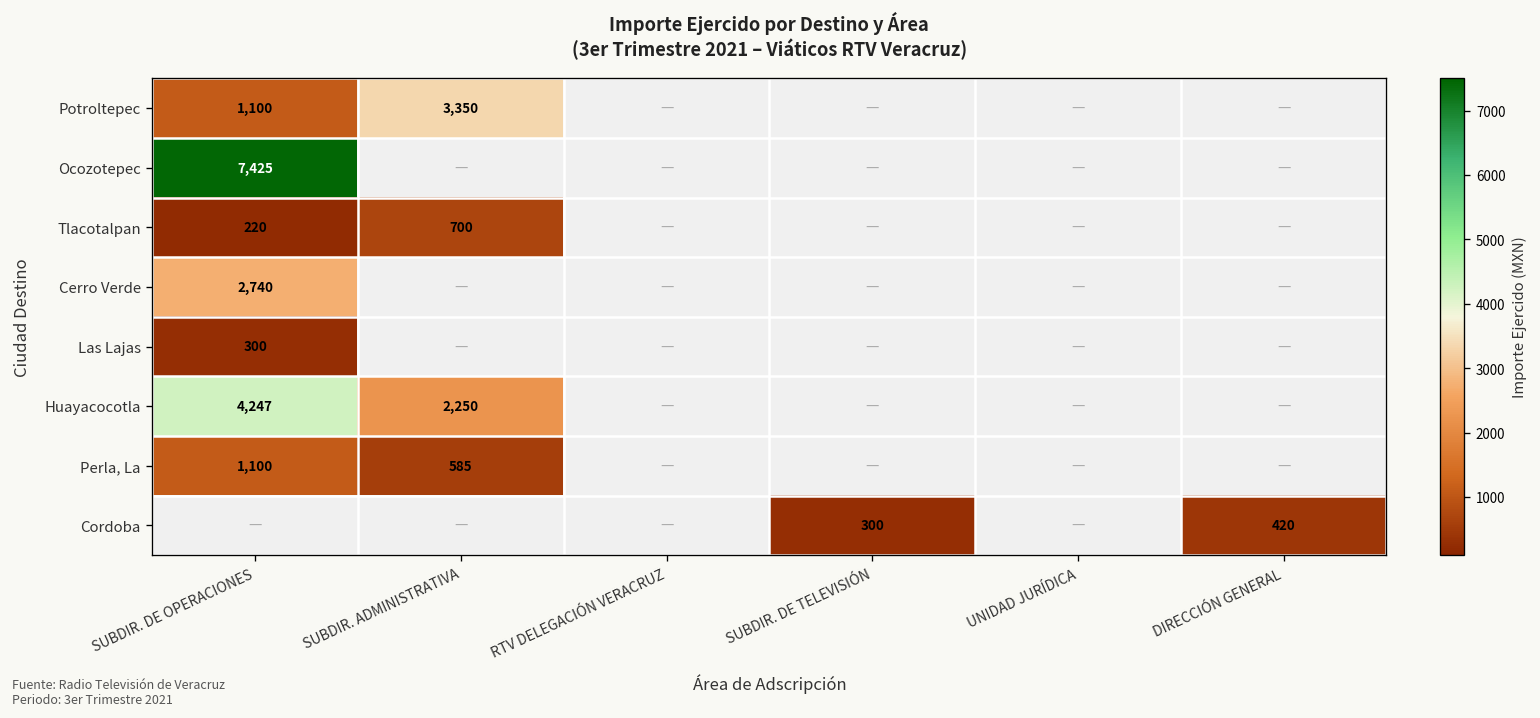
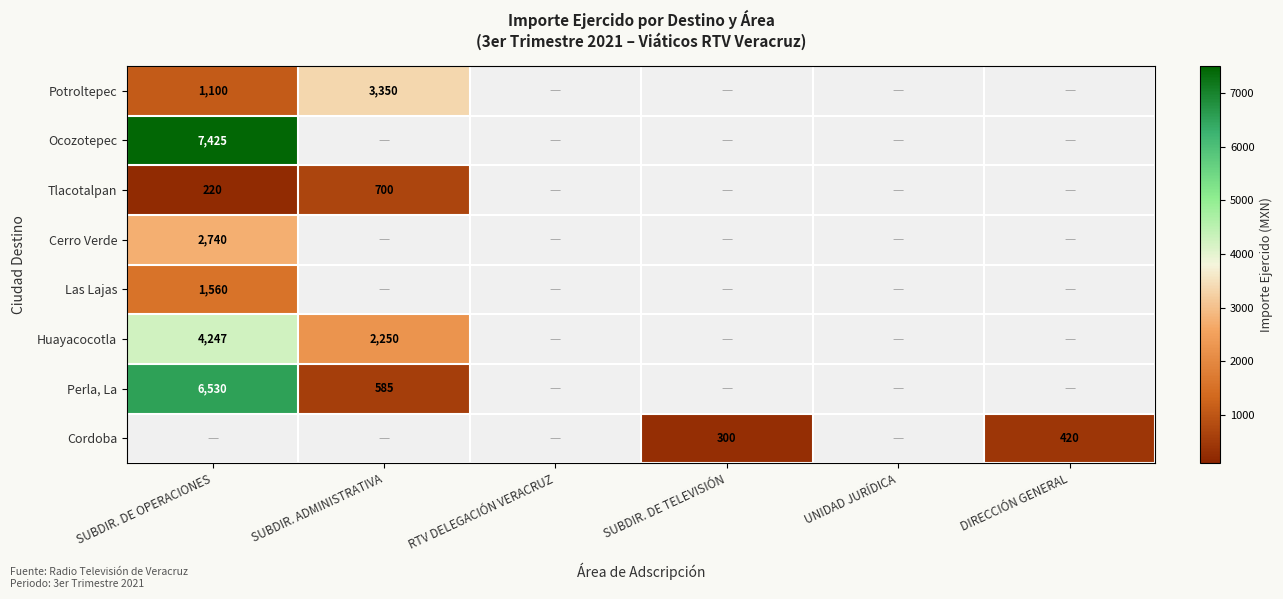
  {
    "Potroltepec": {
      "SUBDIR. DE OPERACIONES": "1,100",
      "SUBDIR. ADMINISTRATIVA": "3,350"
    },
    "Ocozotepec": {
      "SUBDIR. DE OPERACIONES": "7,425"
    },
    "Tlacotalpan": {
      "SUBDIR. DE OPERACIONES": "220",
      "SUBDIR. ADMINISTRATIVA": "700"
    },
    "Cerro Verde": {
      "SUBDIR. DE OPERACIONES": "2,740"
    },
    "Las Lajas": {
-     "SUBDIR. DE OPERACIONES": "300"
+     "SUBDIR. DE OPERACIONES": "1,560"
    },
    "Huayacocotla": {
      "SUBDIR. DE OPERACIONES": "4,247",
      "SUBDIR. ADMINISTRATIVA": "2,250"
    },
    "Perla, La": {
-     "SUBDIR. DE OPERACIONES": "1,100",
+     "SUBDIR. DE OPERACIONES": "6,530",
      "SUBDIR. ADMINISTRATIVA": "585"
    },
    "Cordoba": {
      "SUBDIR. DE TELEVISIÓN": "300",
      "DIRECCIÓN GENERAL": "420"
    }
  }
